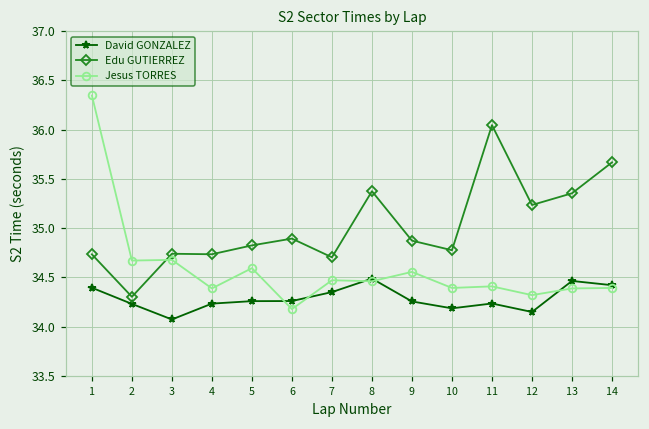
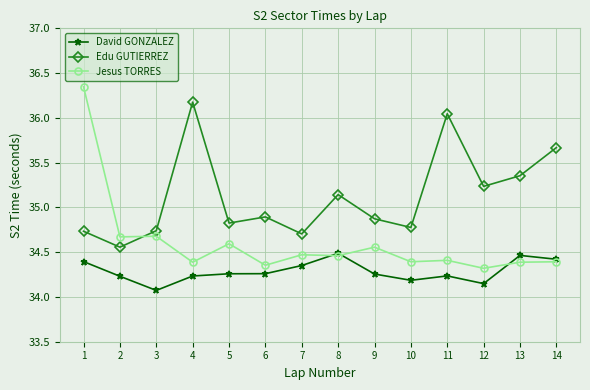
  {
    "David GONZALEZ": {
      "1": 34.4,
      "2": 34.2,
      "3": 34.1,
      "4": 34.2,
      "5": 34.3,
      "6": 34.3,
      "7": 34.4,
      "9": 34.3,
      "10": 34.2,
      "11": 34.2,
      "12": 34.1,
      "13": 34.5
    },
    "Edu GUTIERREZ": {
      "1": 34.7,
-     "2": 34.3,
+     "2": 34.6,
      "3": 34.7,
-     "4": 34.7,
+     "4": 36.2,
      "5": 34.8,
      "6": 34.9,
      "7": 34.7,
-     "8": 35.4,
+     "8": 35.1,
      "9": 34.9,
      "10": 34.8,
      "11": 36.0,
      "12": 35.2,
      "13": 35.4,
      "14": 35.7
    },
    "Jesus TORRES": {
      "1": 36.3,
      "2": 34.7,
      "3": 34.7,
      "4": 34.4,
      "5": 34.6,
-     "6": 34.2,
+     "6": 34.4,
      "7": 34.5,
      "9": 34.6,
      "10": 34.4,
      "11": 34.4,
      "12": 34.3,
      "13": 34.4
    }
  }
